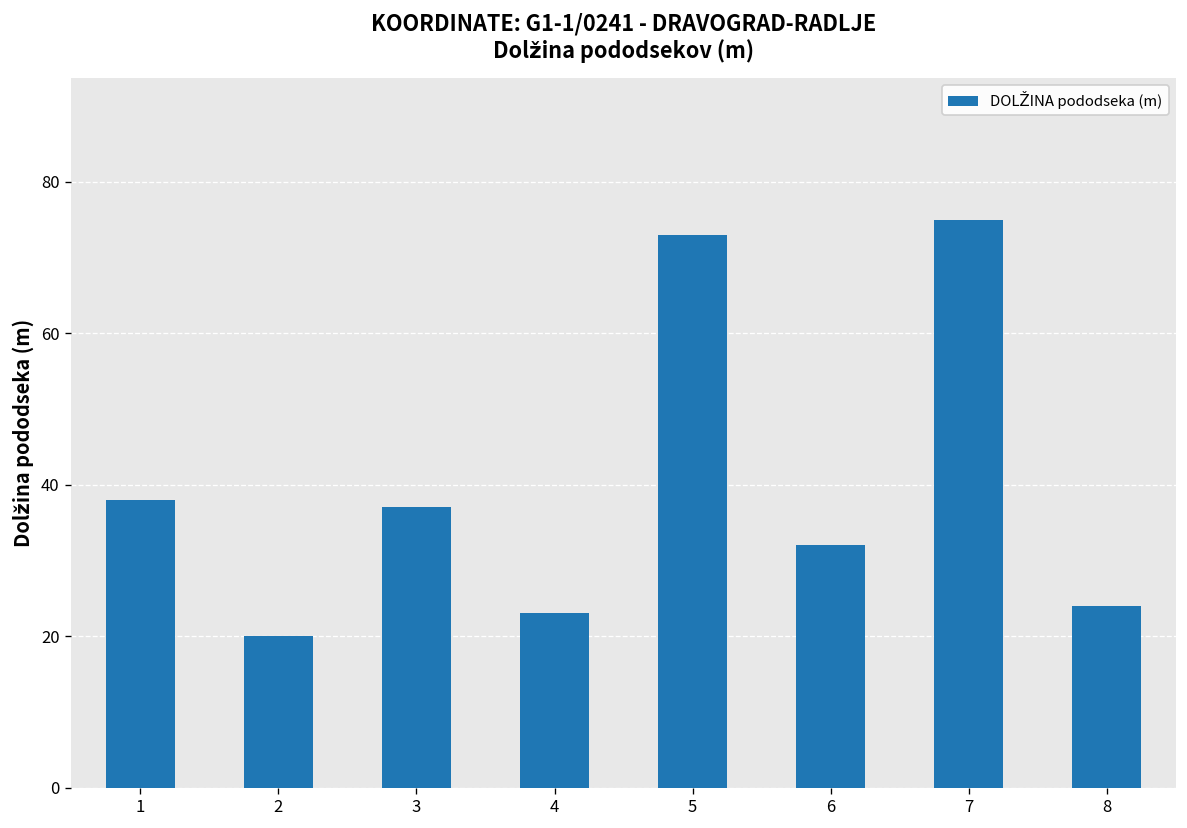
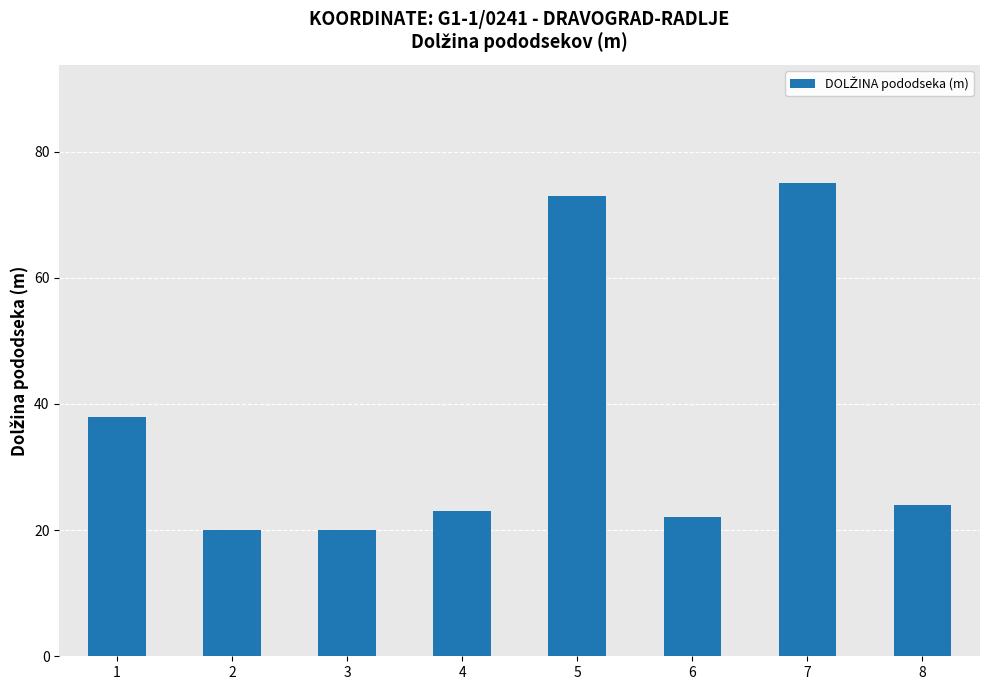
  {
    "1": 38,
    "2": 20,
-   "3": 37,
+   "3": 20,
    "4": 23,
    "5": 73,
-   "6": 32,
+   "6": 22,
    "7": 75,
    "8": 24
  }
